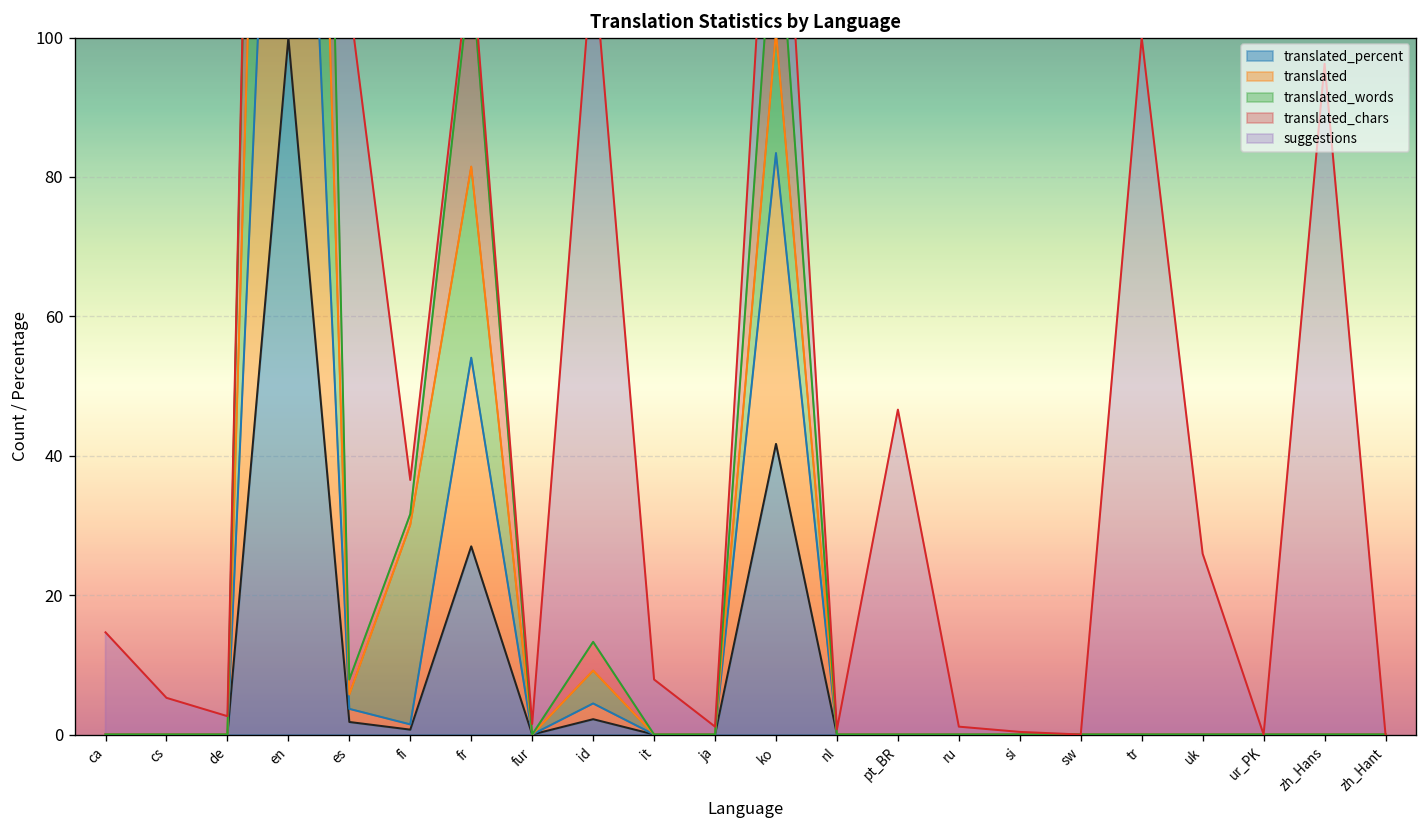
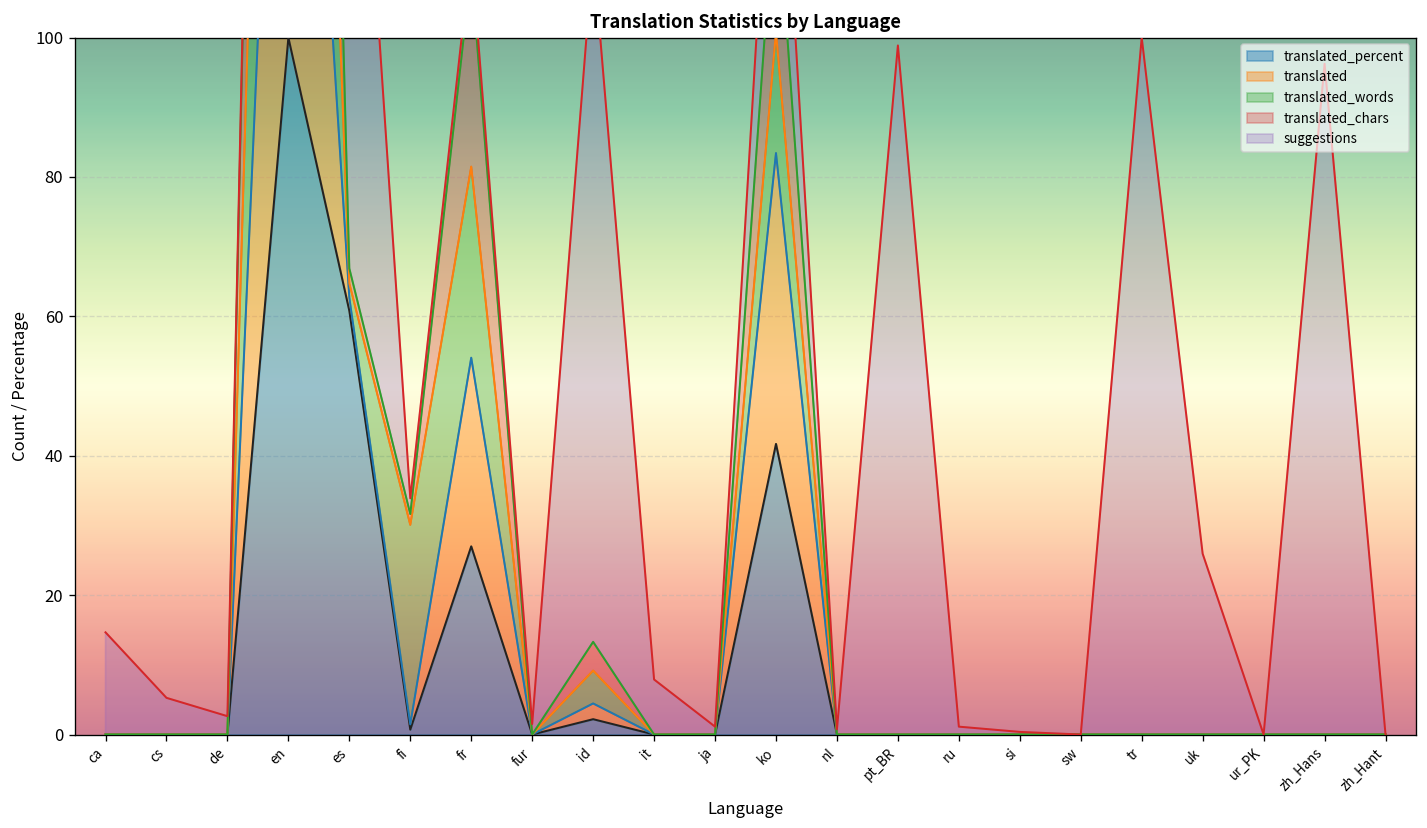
  {
    "translated_percent": {
      "en": 100,
-     "es": 2,
+     "es": 61,
      "fi": 1,
      "fr": 27,
      "id": 2,
      "ko": 42
    },
    "translated_words": {
      "es": 2,
      "fi": 29,
      "fr": 27,
      "id": 5
    },
    "suggestions": {
      "ca": 15,
      "cs": 5,
      "de": 3,
-     "fi": 5,
+     "fi": 2,
      "fur": 2,
      "it": 8,
      "ja": 1,
      "nl": 1,
-     "pt_BR": 47,
+     "pt_BR": 99,
      "ru": 1,
      "tr": 100,
      "uk": 26
    }
  }
